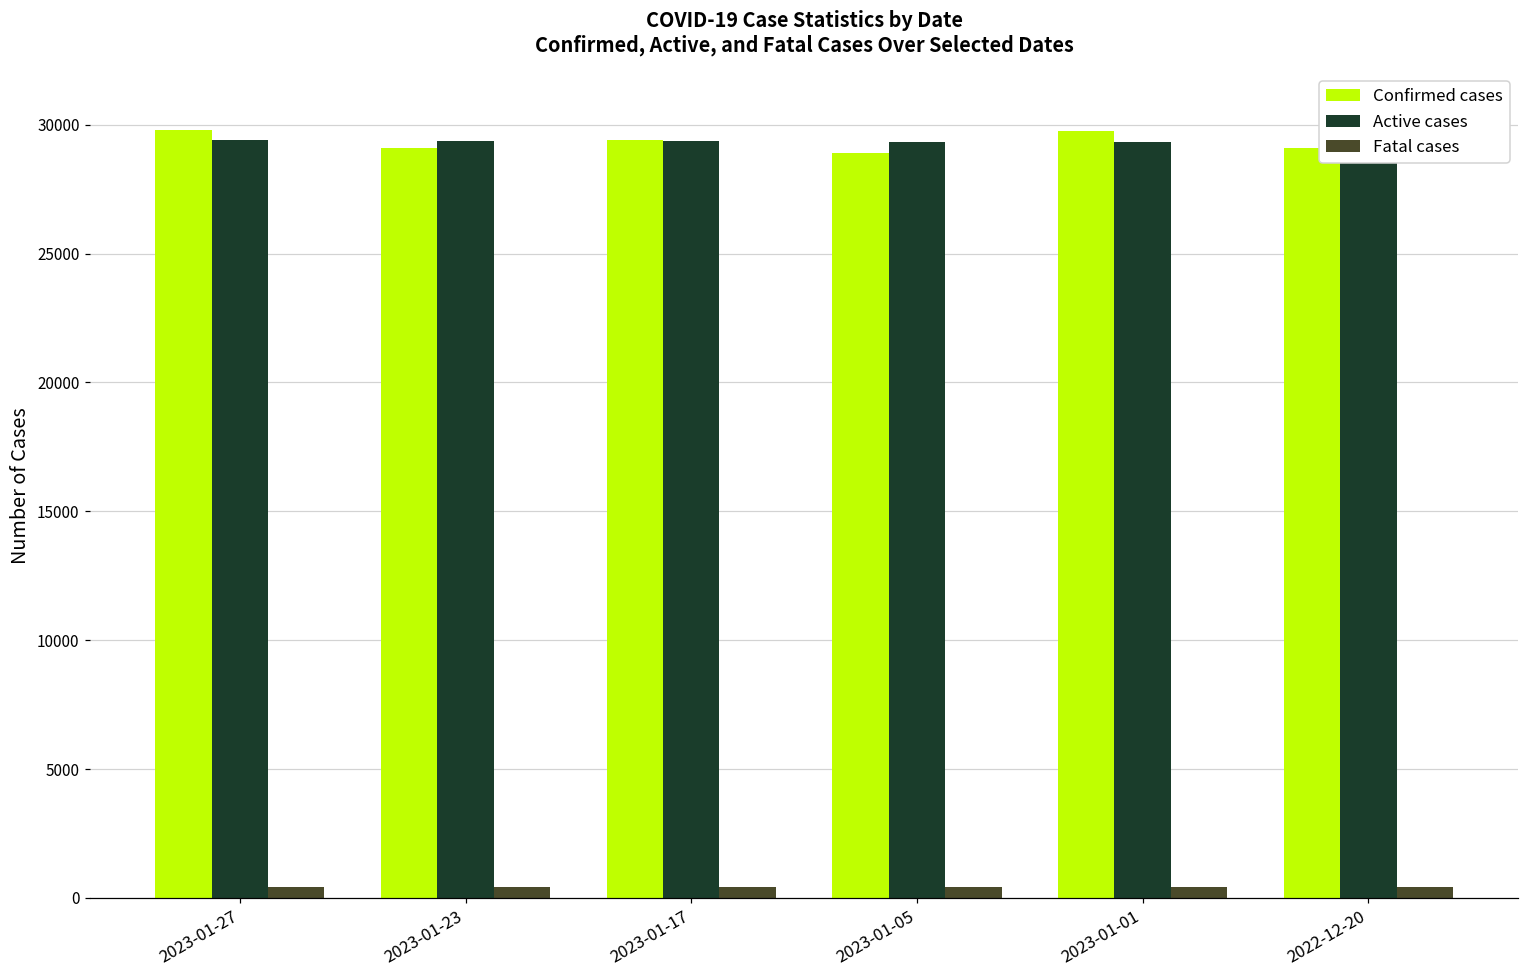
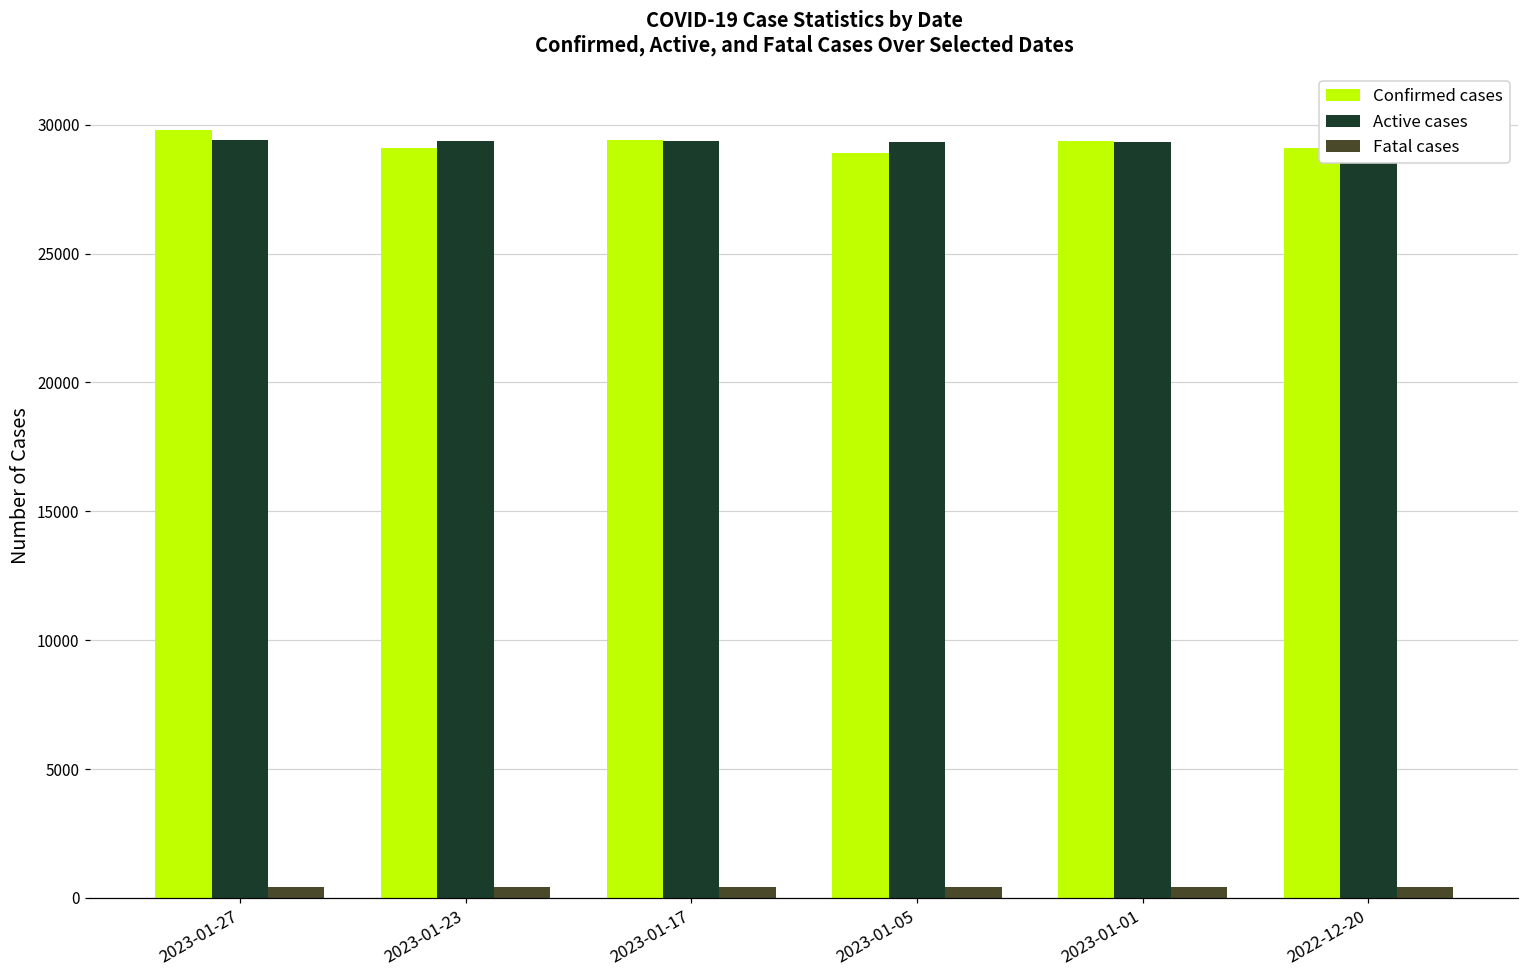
  {
    "Confirmed cases": {
      "2023-01-27": 29800,
      "2023-01-23": 29100,
      "2023-01-17": 29400,
      "2023-01-05": 28900,
-     "2023-01-01": 29700,
+     "2023-01-01": 29400,
      "2022-12-20": 29100
    }
  }
